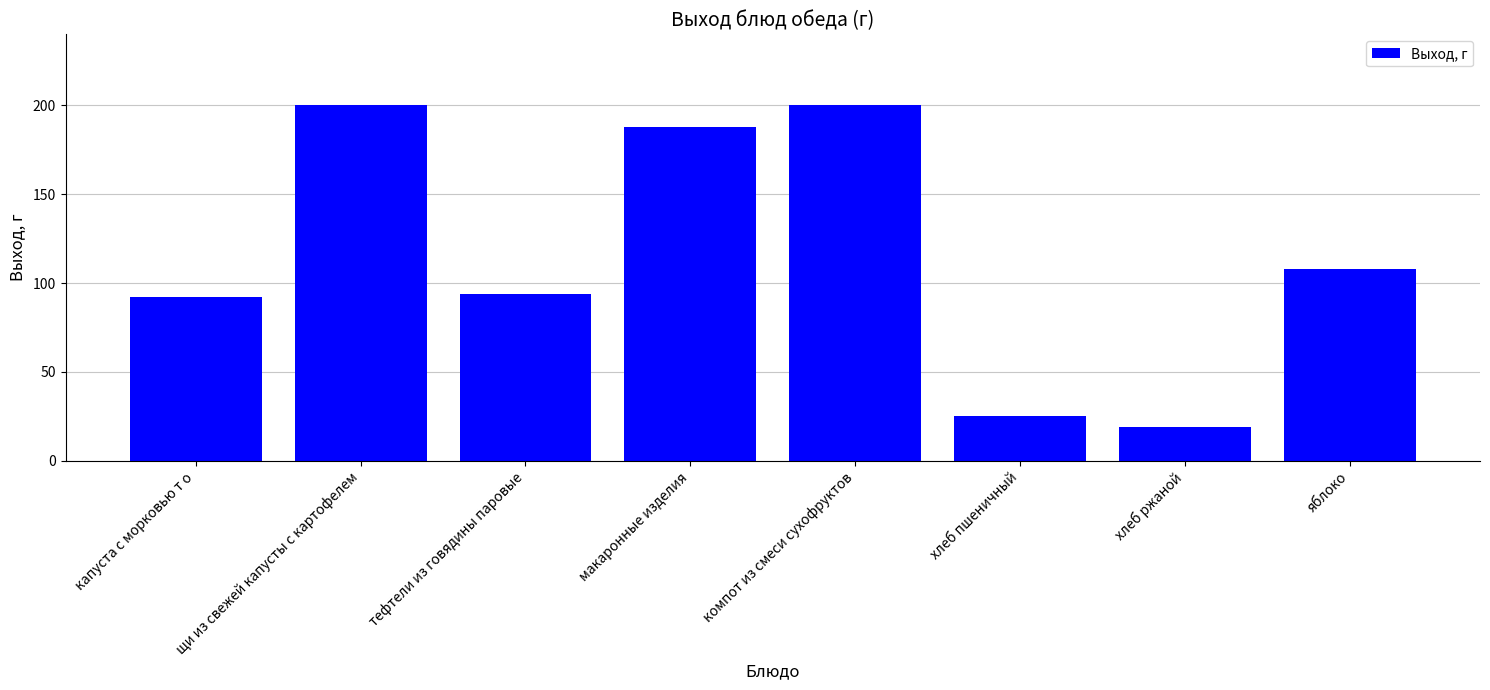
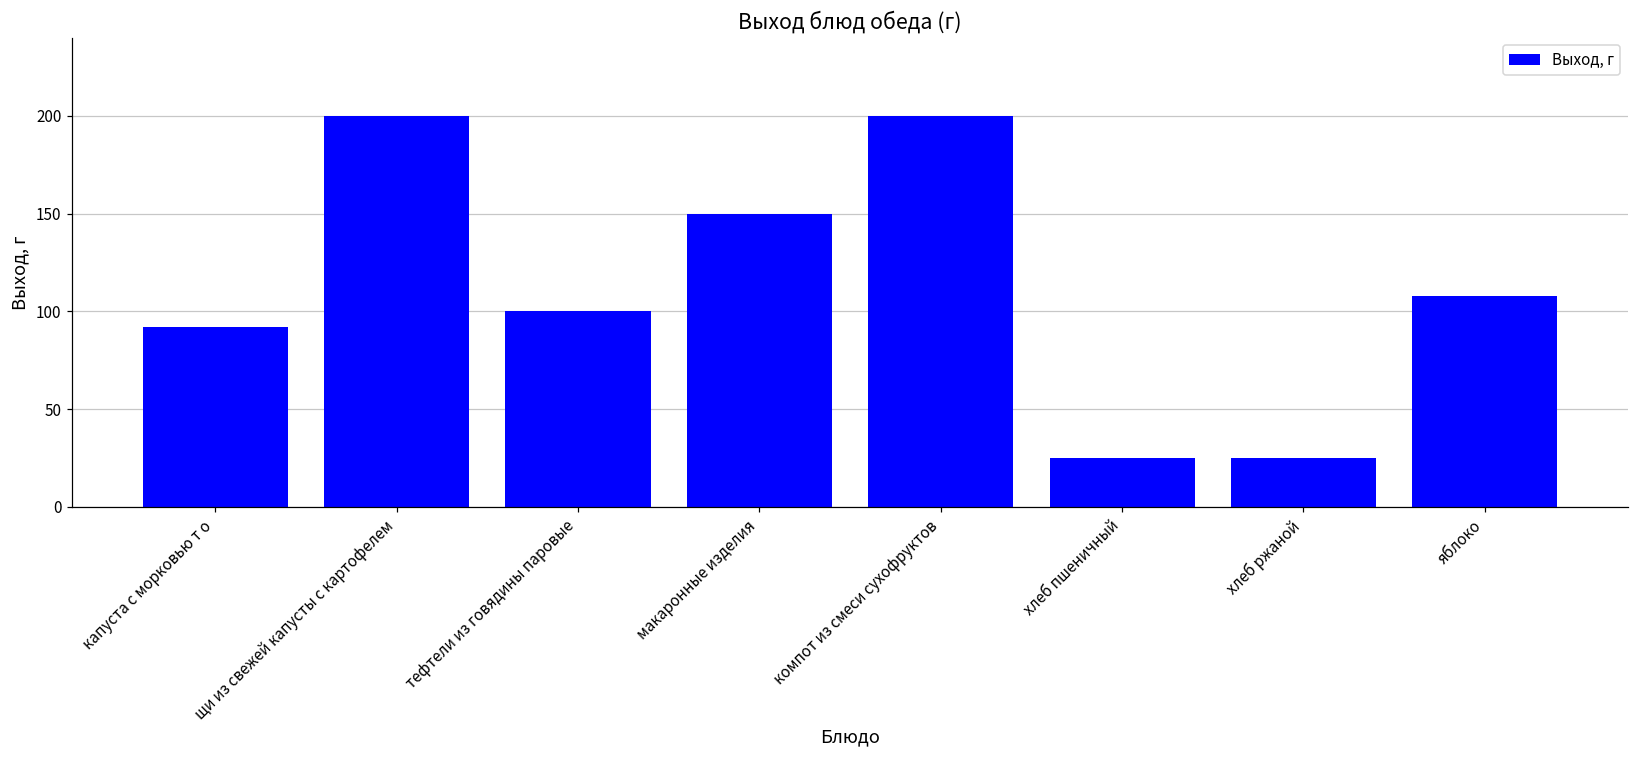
  {
    "капуста с морковью т о": 92,
    "щи из свежей капусты с картофелем": 200,
-   "тефтели из говядины паровые": 94,
-   "макаронные изделия": 188,
+   "тефтели из говядины паровые": 100,
+   "макаронные изделия": 150,
    "компот из смеси сухофруктов": 200,
    "хлеб пшеничный": 25,
-   "хлеб ржаной": 19,
+   "хлеб ржаной": 25,
    "яблоко": 108
  }
